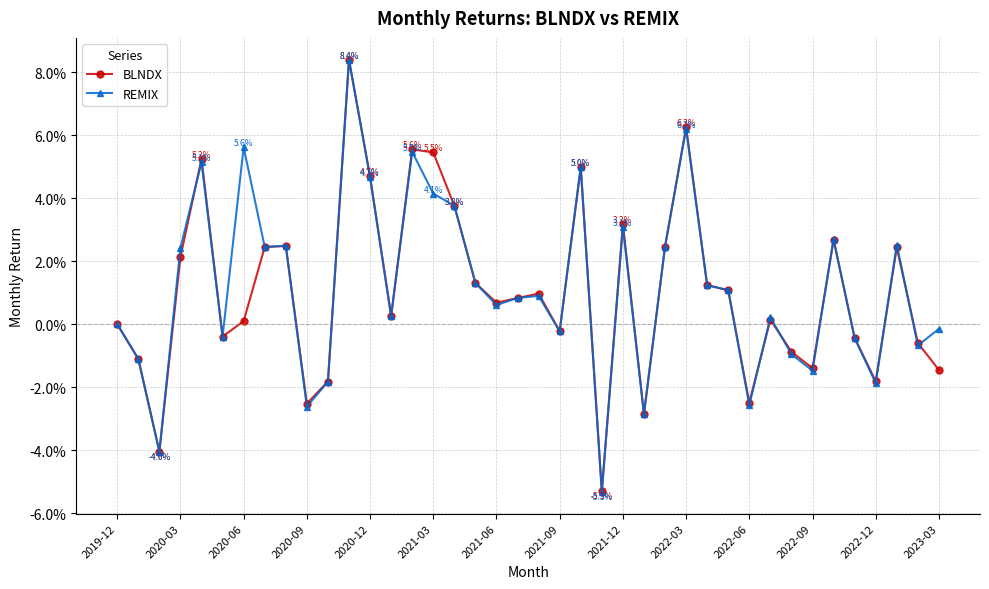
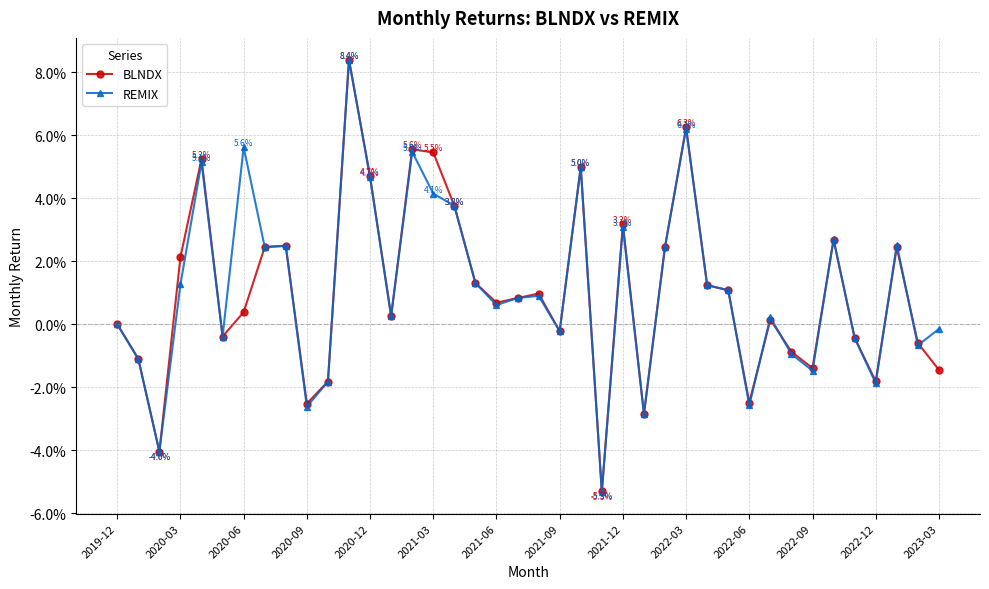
  {
    "BLNDX": {
      "2020-03": "2.1%",
-     "2020-06": "0.1%",
+     "2020-06": "0.4%",
      "2020-09": "-2.5%",
      "2023-03": "-1.5%"
    },
    "REMIX": {
-     "2020-03": "2.4%",
+     "2020-03": "1.3%",
      "2020-09": "-2.6%",
      "2023-03": "-0.2%"
    }
  }
